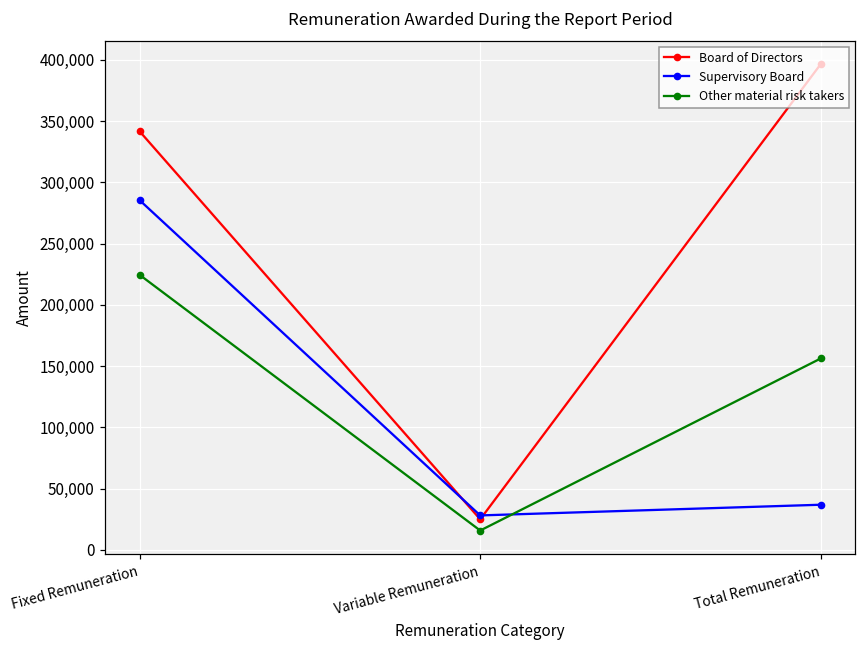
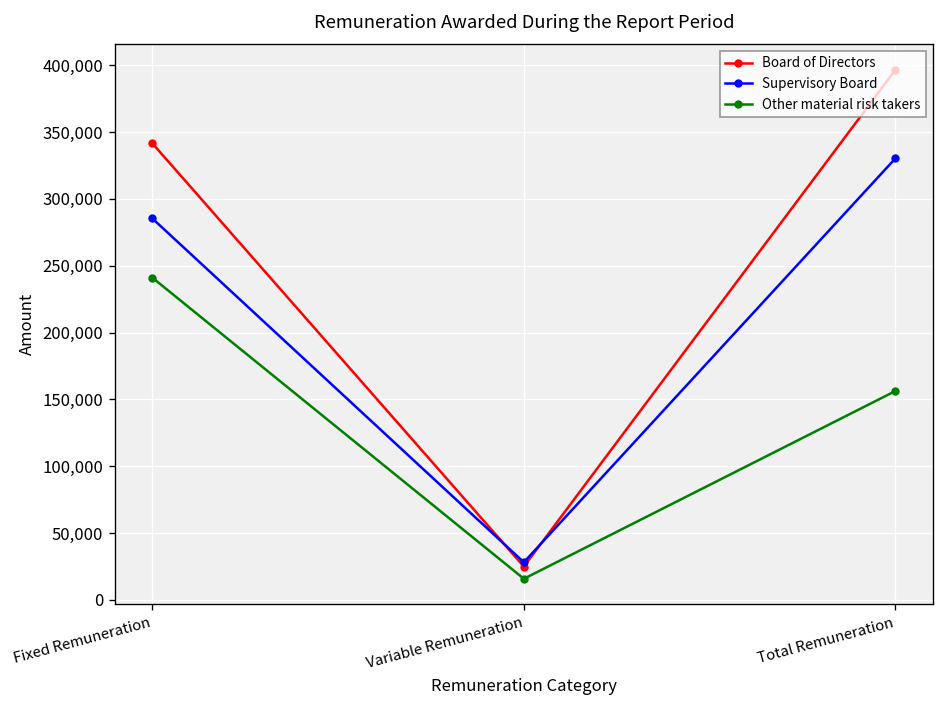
  {
    "Board of Directors": {
      "Fixed Remuneration": "342,000",
      "Variable Remuneration": "25,000"
    },
    "Supervisory Board": {
      "Fixed Remuneration": "285,000",
      "Variable Remuneration": "28,000",
-     "Total Remuneration": "37,000"
+     "Total Remuneration": "330,000"
    },
    "Other material risk takers": {
-     "Fixed Remuneration": "225,000",
+     "Fixed Remuneration": "241,000",
      "Variable Remuneration": "16,000",
      "Total Remuneration": "156,000"
    }
  }
